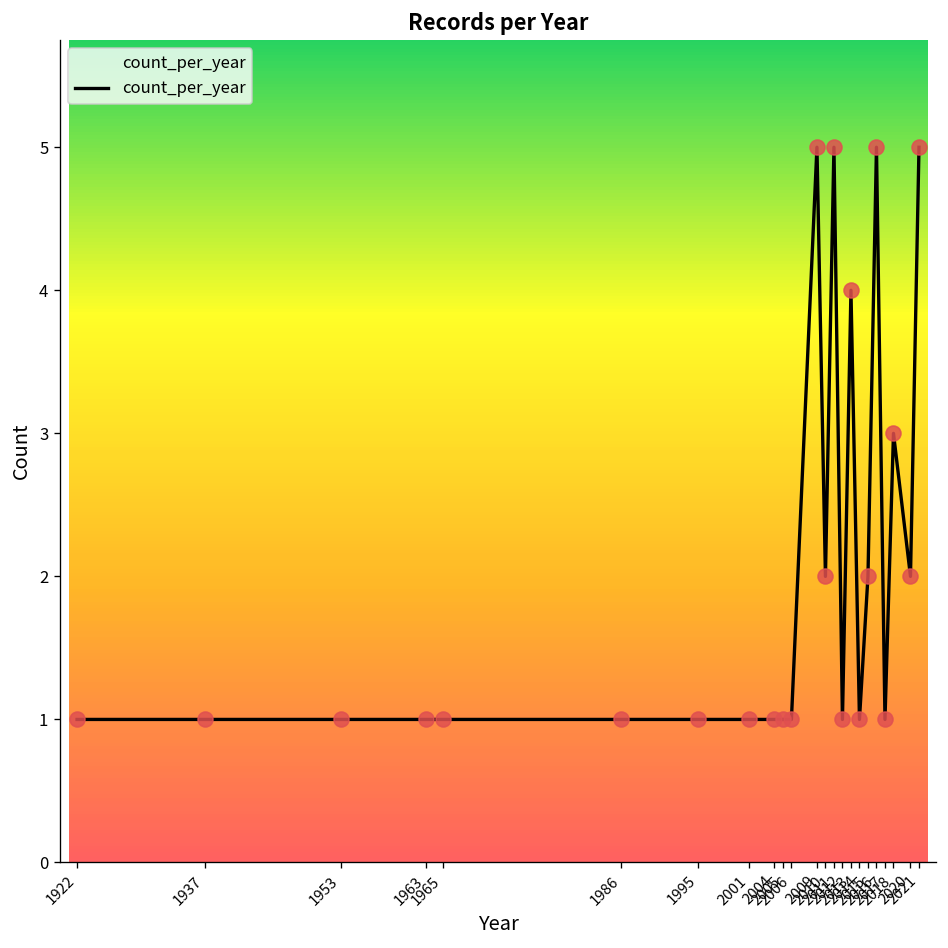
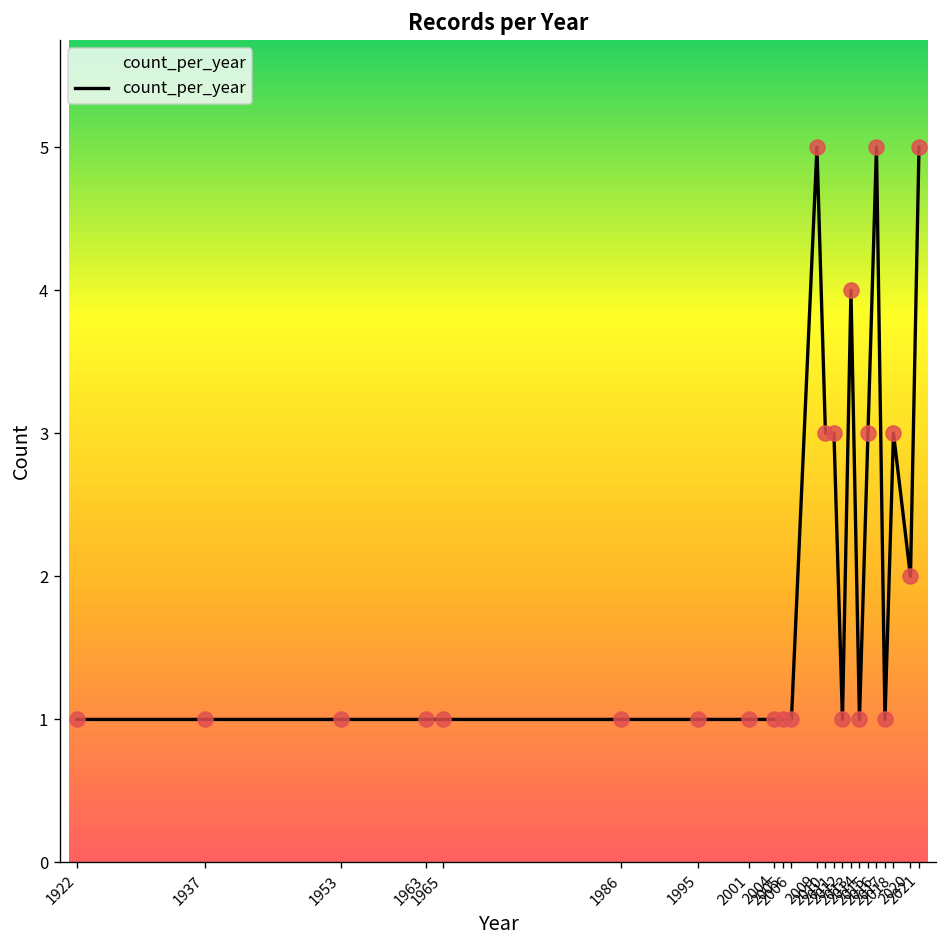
  {
    "1922": 1,
    "1937": 1,
    "1953": 1,
    "1963": 1,
    "1965": 1,
    "1986": 1,
    "1995": 1,
    "2001": 1,
    "2004": 1,
    "2005": 1,
    "2006": 1,
    "2009": 5,
-   "2010": 2,
-   "2011": 5,
+   "2010": 3,
+   "2011": 3,
    "2012": 1,
    "2013": 4,
    "2014": 1,
-   "2015": 2,
+   "2015": 3,
    "2016": 5,
    "2017": 1,
    "2018": 3,
    "2020": 2,
    "2021": 5
  }
